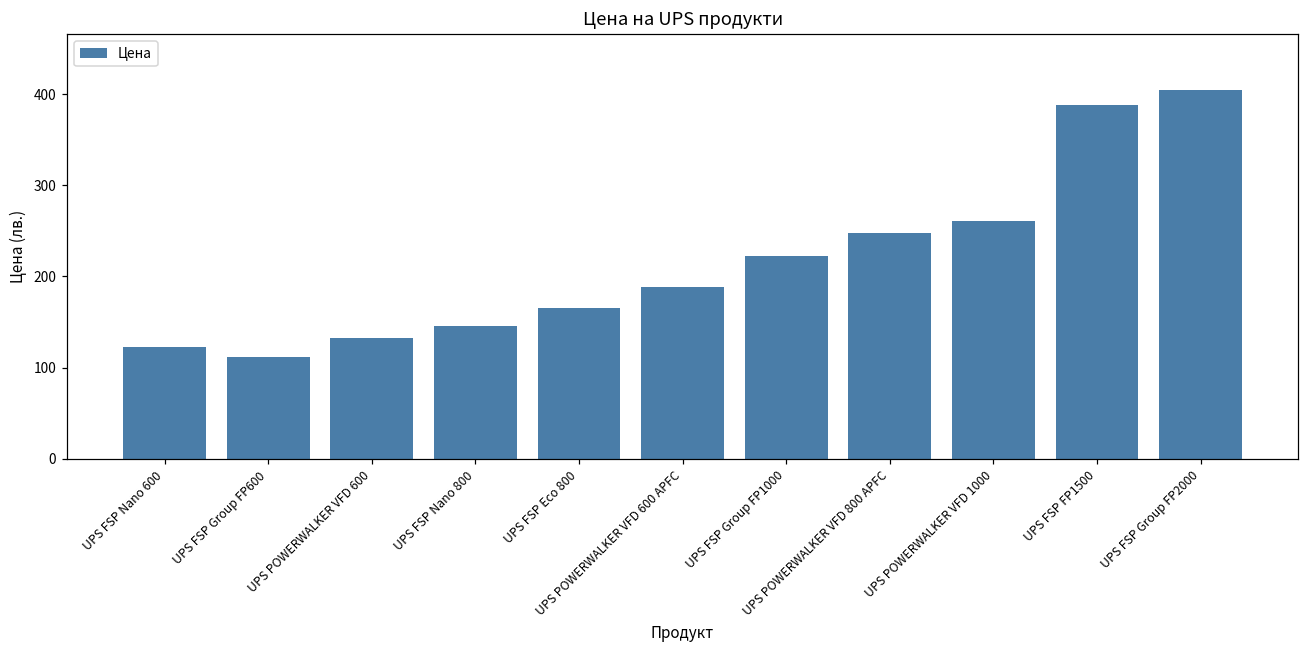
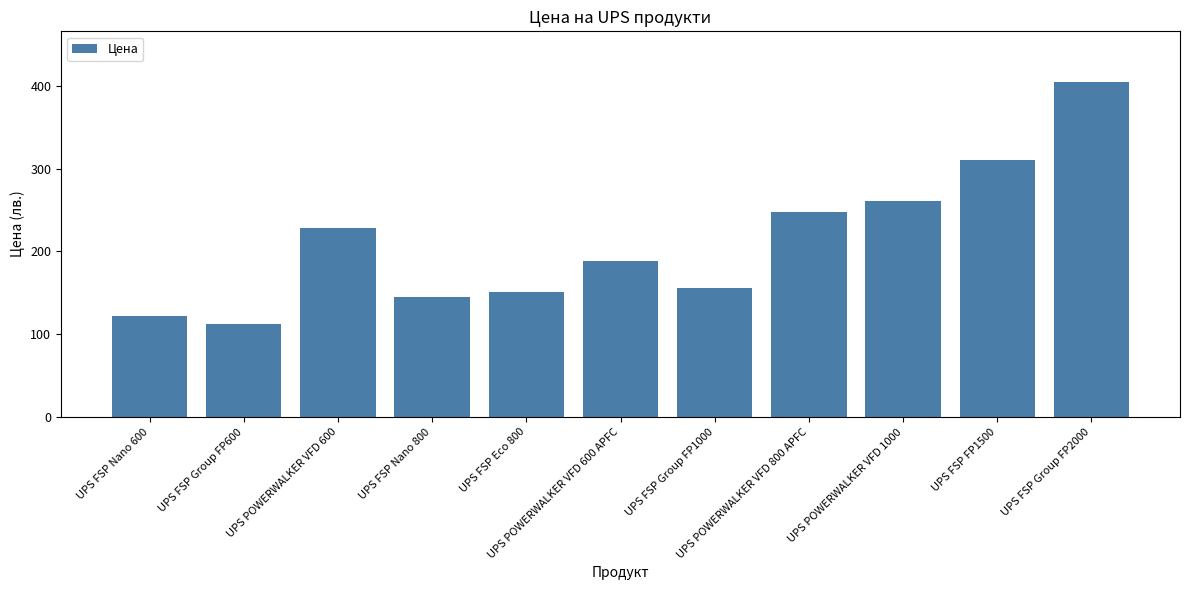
  {
    "UPS FSP Nano 600": 120,
    "UPS FSP Group FP600": 110,
-   "UPS POWERWALKER VFD 600": 130,
+   "UPS POWERWALKER VFD 600": 230,
    "UPS FSP Nano 800": 150,
-   "UPS FSP Eco 800": 170,
+   "UPS FSP Eco 800": 150,
    "UPS POWERWALKER VFD 600 APFC": 190,
-   "UPS FSP Group FP1000": 220,
+   "UPS FSP Group FP1000": 160,
    "UPS POWERWALKER VFD 800 APFC": 250,
    "UPS POWERWALKER VFD 1000": 260,
-   "UPS FSP FP1500": 390,
+   "UPS FSP FP1500": 310,
    "UPS FSP Group FP2000": 400
  }
